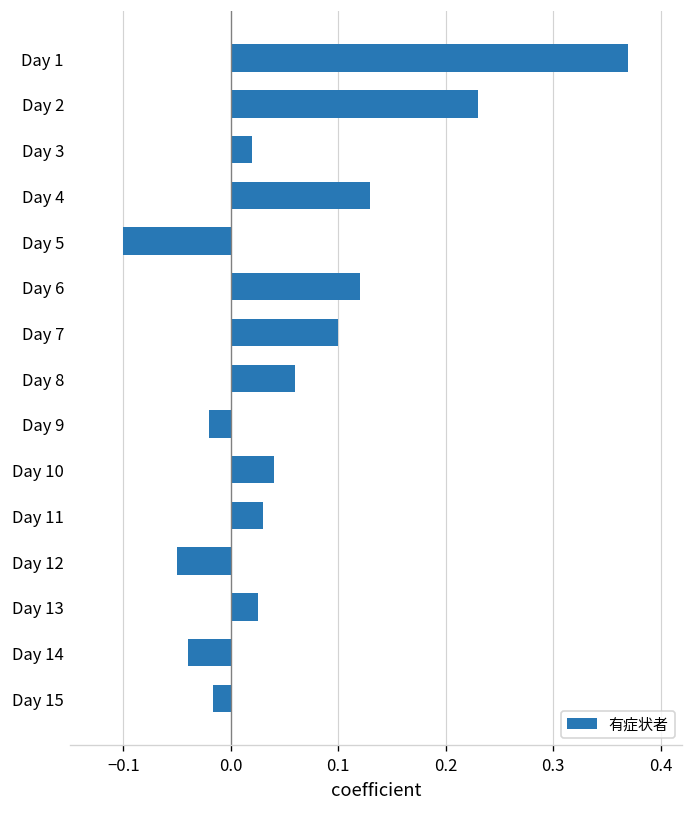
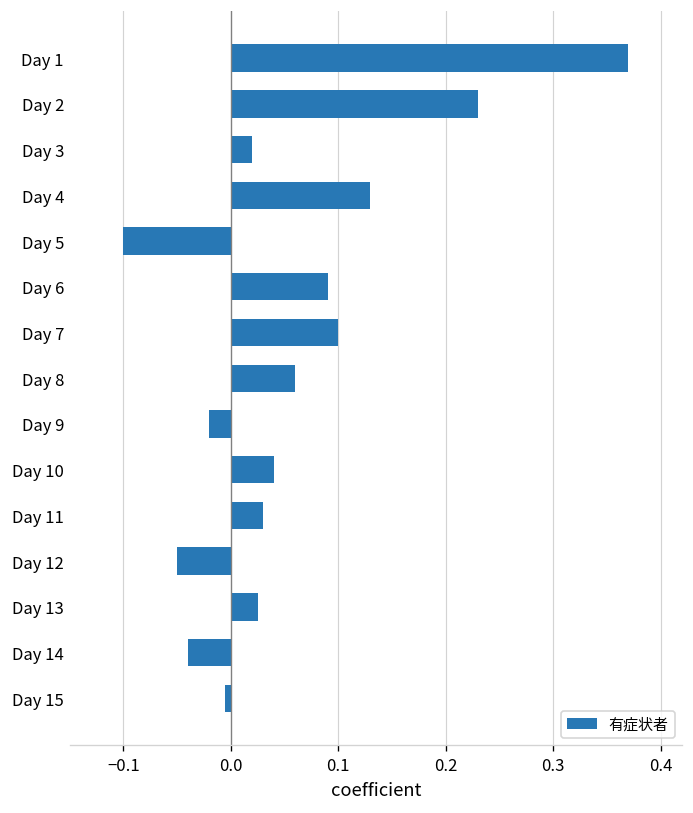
  {
    "Day 1": 0.37,
    "Day 2": 0.23,
    "Day 3": 0.02,
    "Day 4": 0.13,
    "Day 5": -0.10,
-   "Day 6": 0.12,
+   "Day 6": 0.09,
    "Day 7": 0.10,
    "Day 8": 0.06,
    "Day 9": -0.02,
    "Day 10": 0.04,
    "Day 11": 0.03,
    "Day 12": -0.05,
    "Day 13": 0.03,
    "Day 14": -0.04,
-   "Day 15": -0.02
+   "Day 15": -0.01
  }
